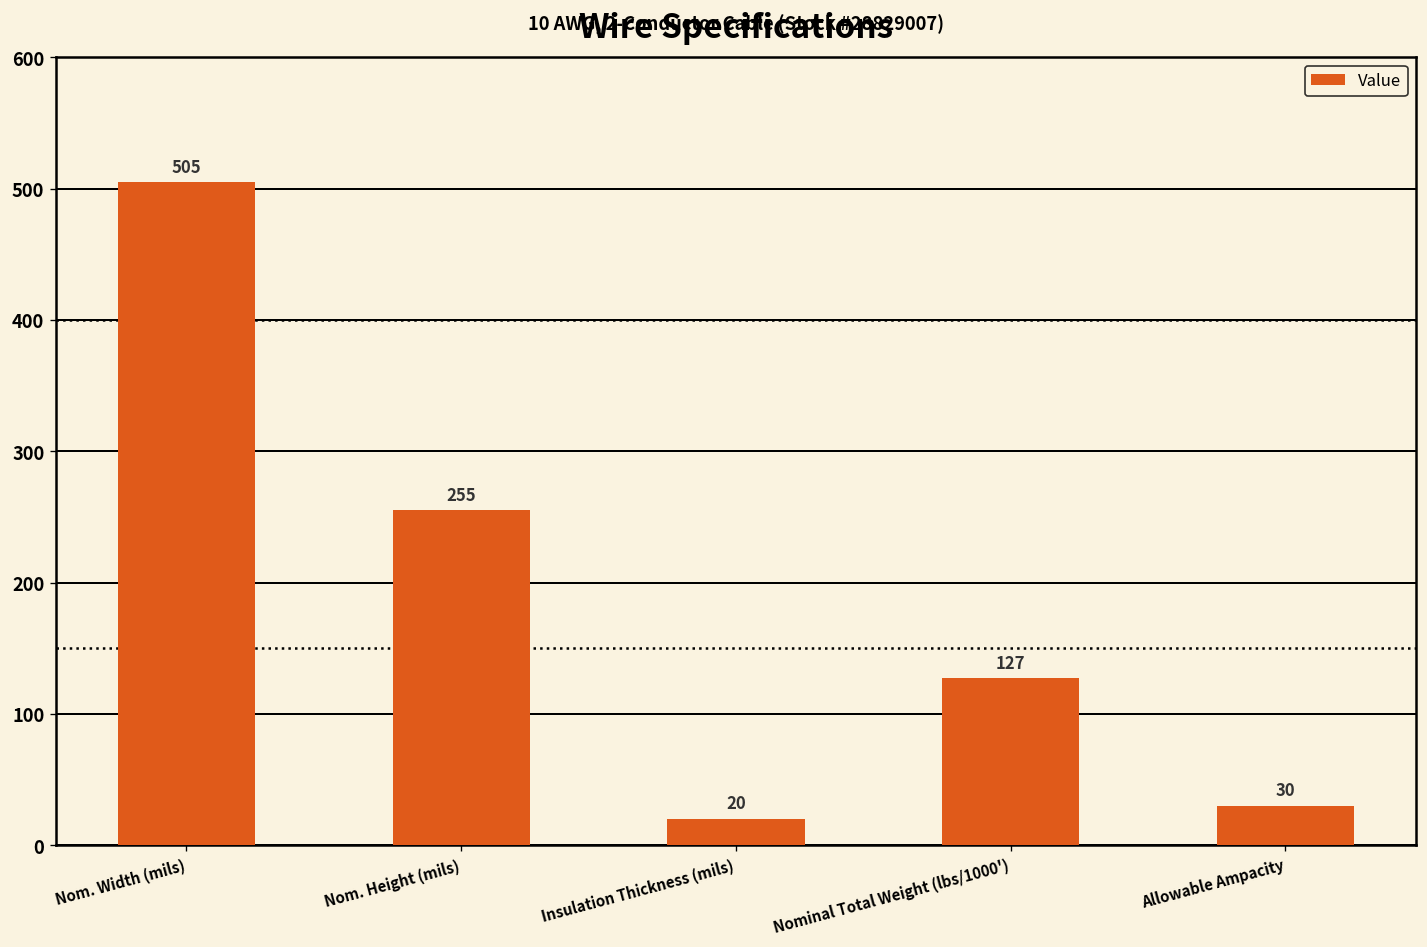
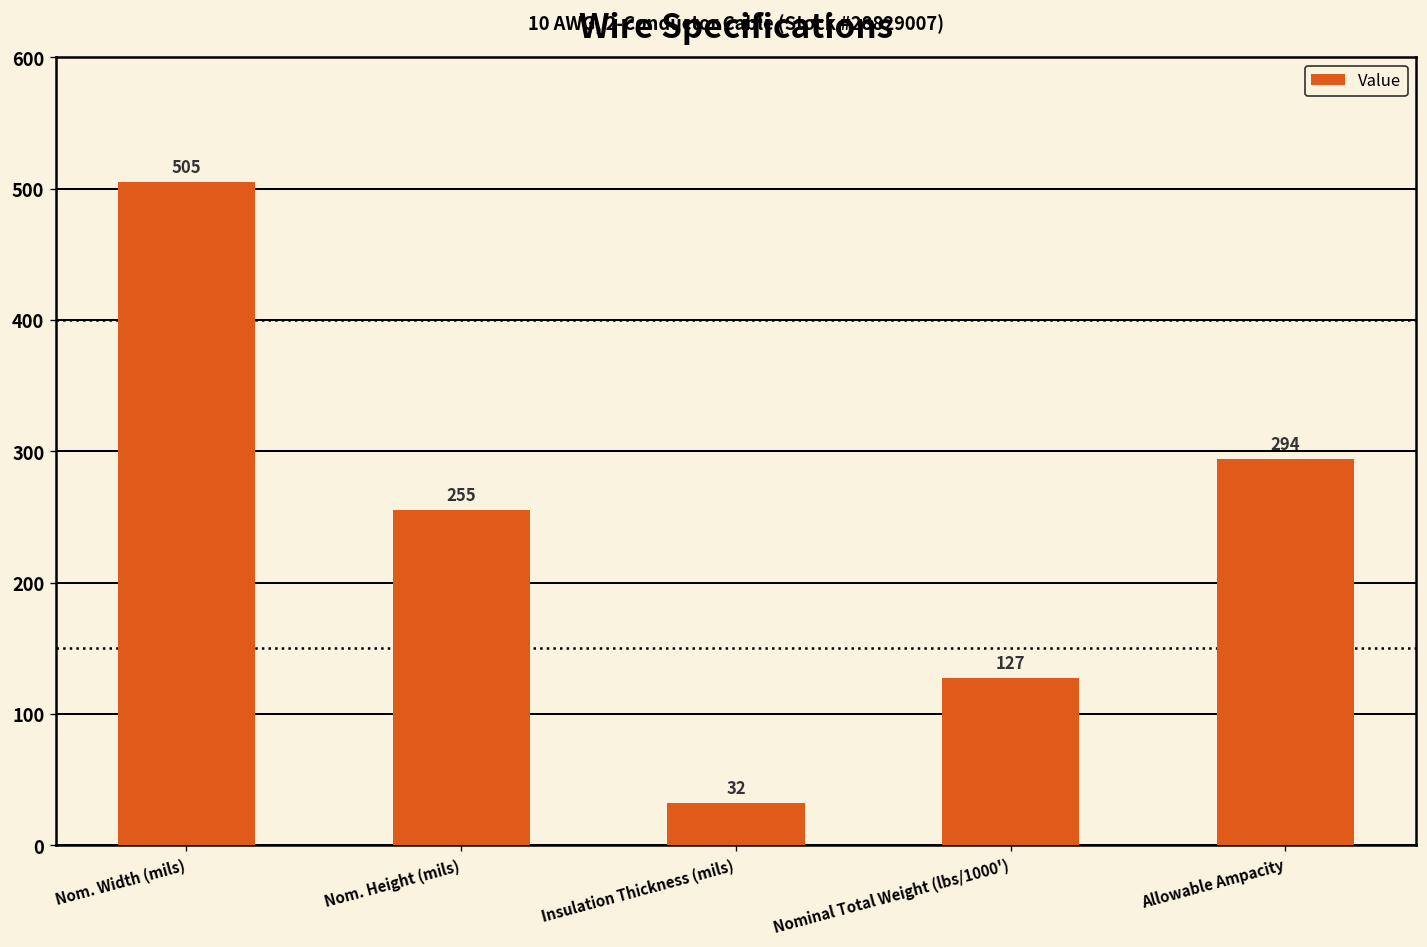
  {
    "Nom. Width (mils)": 505,
    "Nom. Height (mils)": 255,
-   "Insulation Thickness (mils)": 20,
+   "Insulation Thickness (mils)": 32,
    "Nominal Total Weight (lbs/1000')": 127,
-   "Allowable Ampacity": 30
+   "Allowable Ampacity": 294
  }
